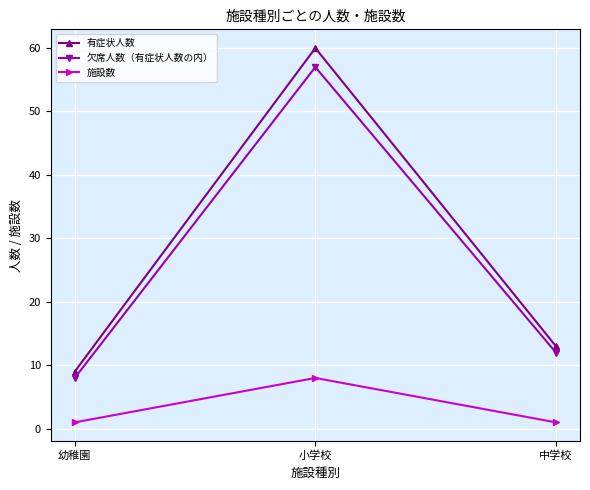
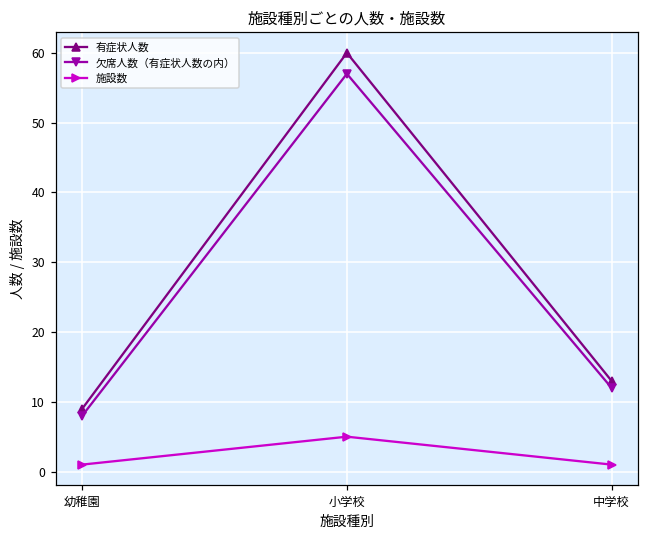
  {
    "施設数": {
      "幼稚園": 1,
-     "小学校": 8,
+     "小学校": 5,
      "中学校": 1
    }
  }
